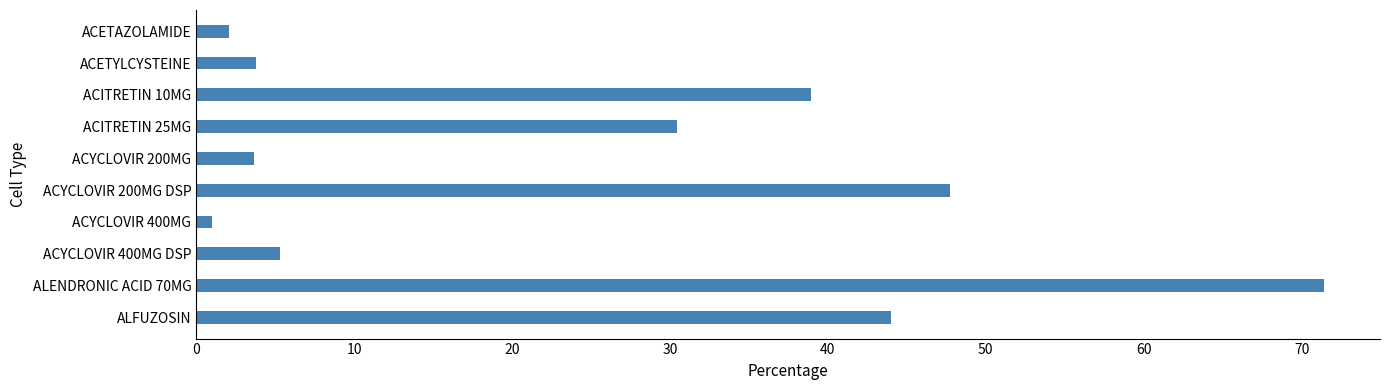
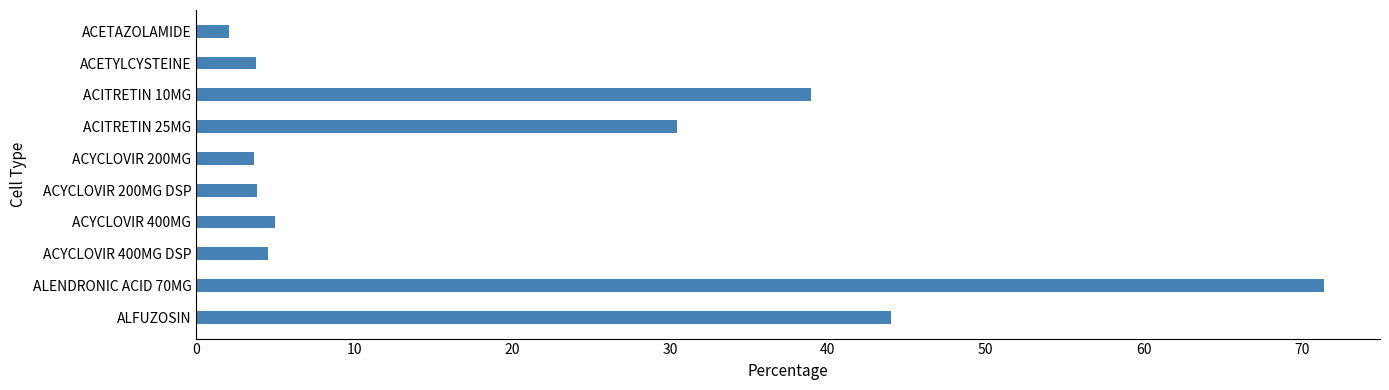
  {
    "ACETAZOLAMIDE": 2.1,
    "ACETYLCYSTEINE": 3.8,
    "ACITRETIN 10MG": 38.9,
    "ACITRETIN 25MG": 30.5,
    "ACYCLOVIR 200MG": 3.7,
-   "ACYCLOVIR 200MG DSP": 47.7,
-   "ACYCLOVIR 400MG": 1,
-   "ACYCLOVIR 400MG DSP": 5.3,
+   "ACYCLOVIR 200MG DSP": 3.9,
+   "ACYCLOVIR 400MG": 5,
+   "ACYCLOVIR 400MG DSP": 4.5,
    "ALENDRONIC ACID 70MG": 71.4,
    "ALFUZOSIN": 44.0
  }
